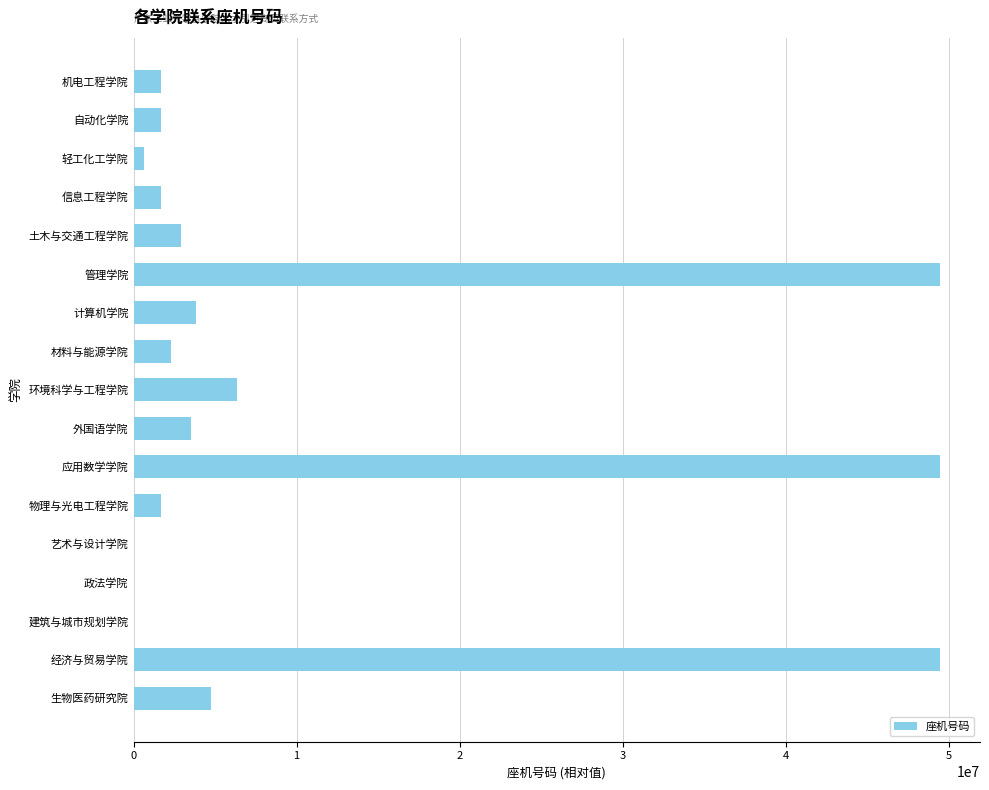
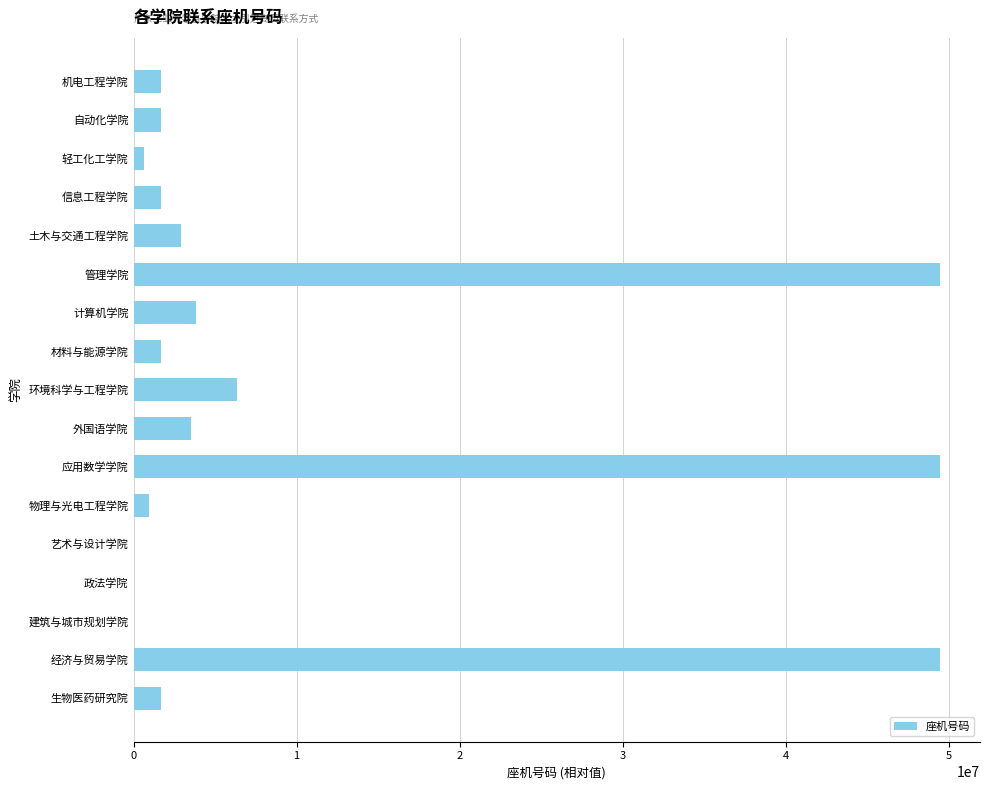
  {
    "机电工程学院": 1700000,
    "自动化学院": 1700000,
    "轻工化工学院": 600000,
    "信息工程学院": 1700000,
    "土木与交通工程学院": 2900000,
    "管理学院": 49500000,
    "计算机学院": 3800000,
-   "材料与能源学院": 2300000,
+   "材料与能源学院": 1700000,
    "环境科学与工程学院": 6300000,
    "外国语学院": 3500000,
    "应用数学学院": 49500000,
-   "物理与光电工程学院": 1700000,
+   "物理与光电工程学院": 1000000,
    "政法学院": 0,
    "经济与贸易学院": 49500000,
-   "生物医药研究院": 4800000
+   "生物医药研究院": 1700000
  }
